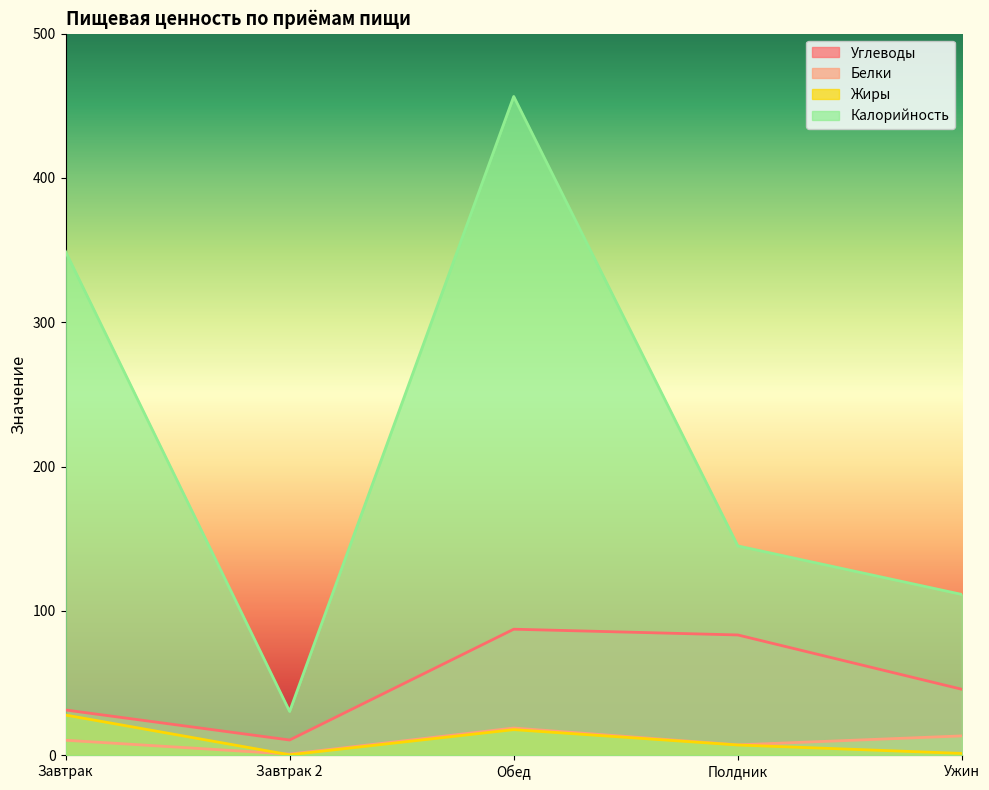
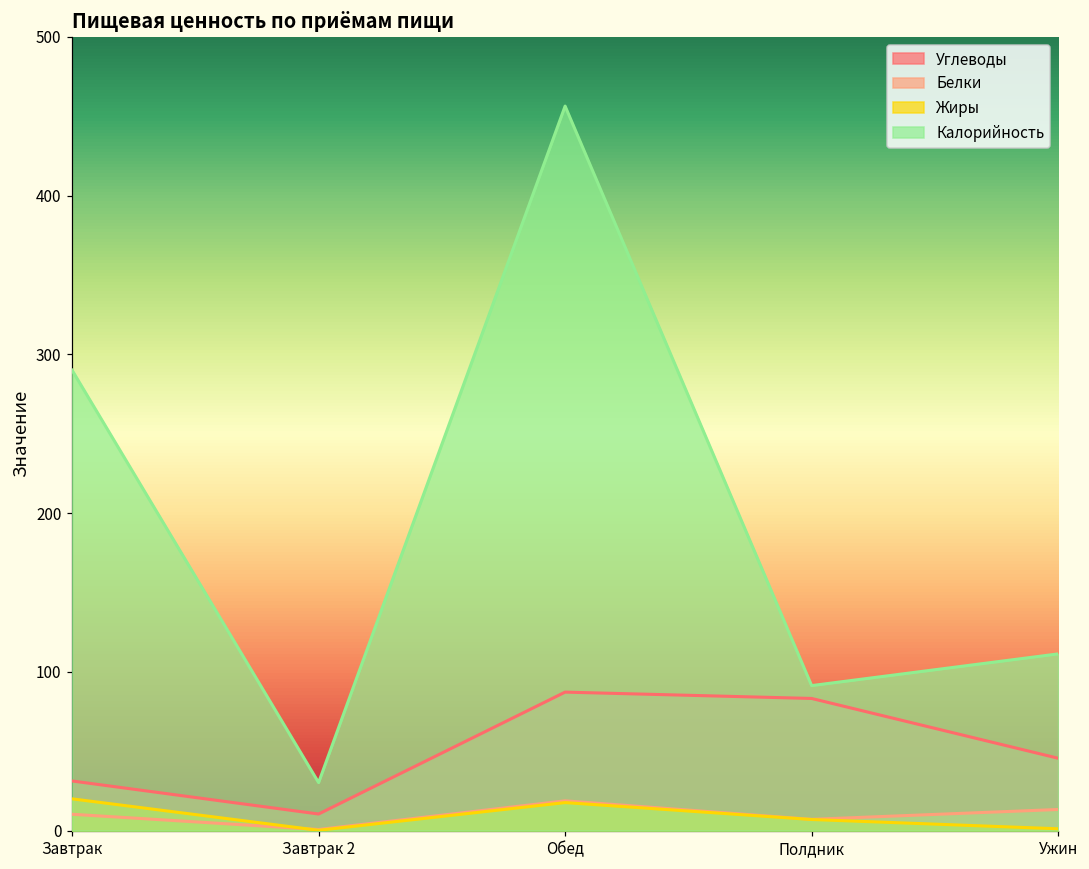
  {
    "Жиры": {
-     "Завтрак": 28,
+     "Завтрак": 20,
      "Ужин": 1
    },
    "Калорийность": {
-     "Завтрак": 349,
+     "Завтрак": 290,
      "Завтрак 2": 30,
      "Обед": 456,
-     "Полдник": 145,
+     "Полдник": 91,
      "Ужин": 111
    }
  }
